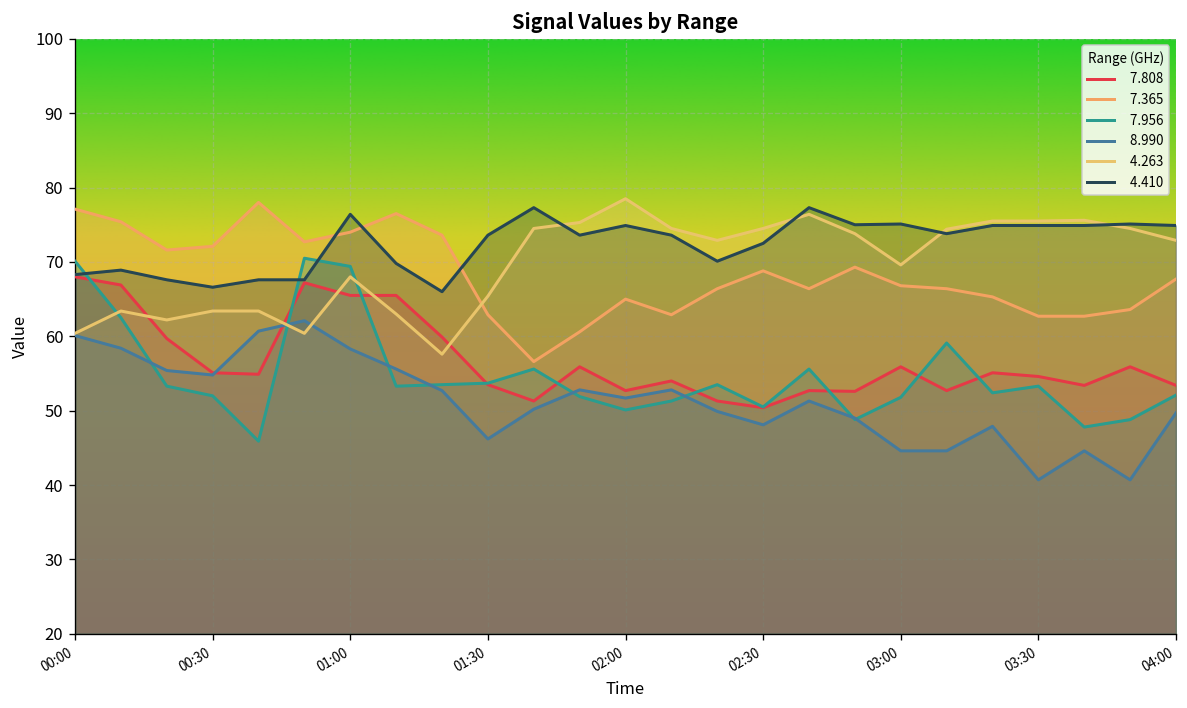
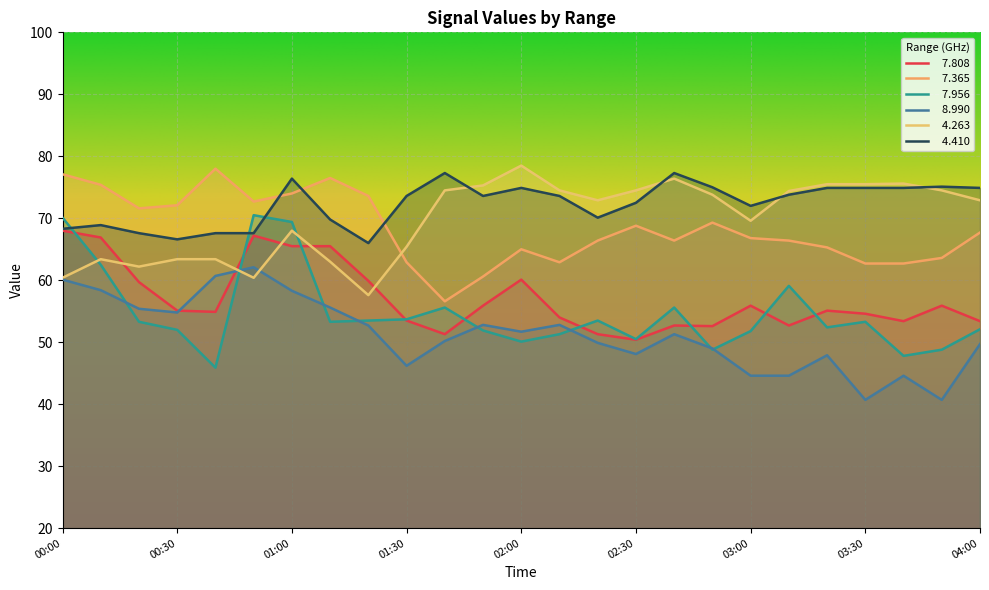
  {
    "7.808": {
      "01:00": 66,
-     "02:00": 53,
+     "02:00": 60,
      "03:00": 56,
      "03:30": 55,
      "04:00": 53
    },
    "4.410": {
      "00:30": 67,
      "01:00": 76,
      "01:30": 74,
      "02:00": 75,
      "02:30": 73,
-     "03:00": 75,
+     "03:00": 72,
      "03:30": 75,
      "04:00": 75
    }
  }
